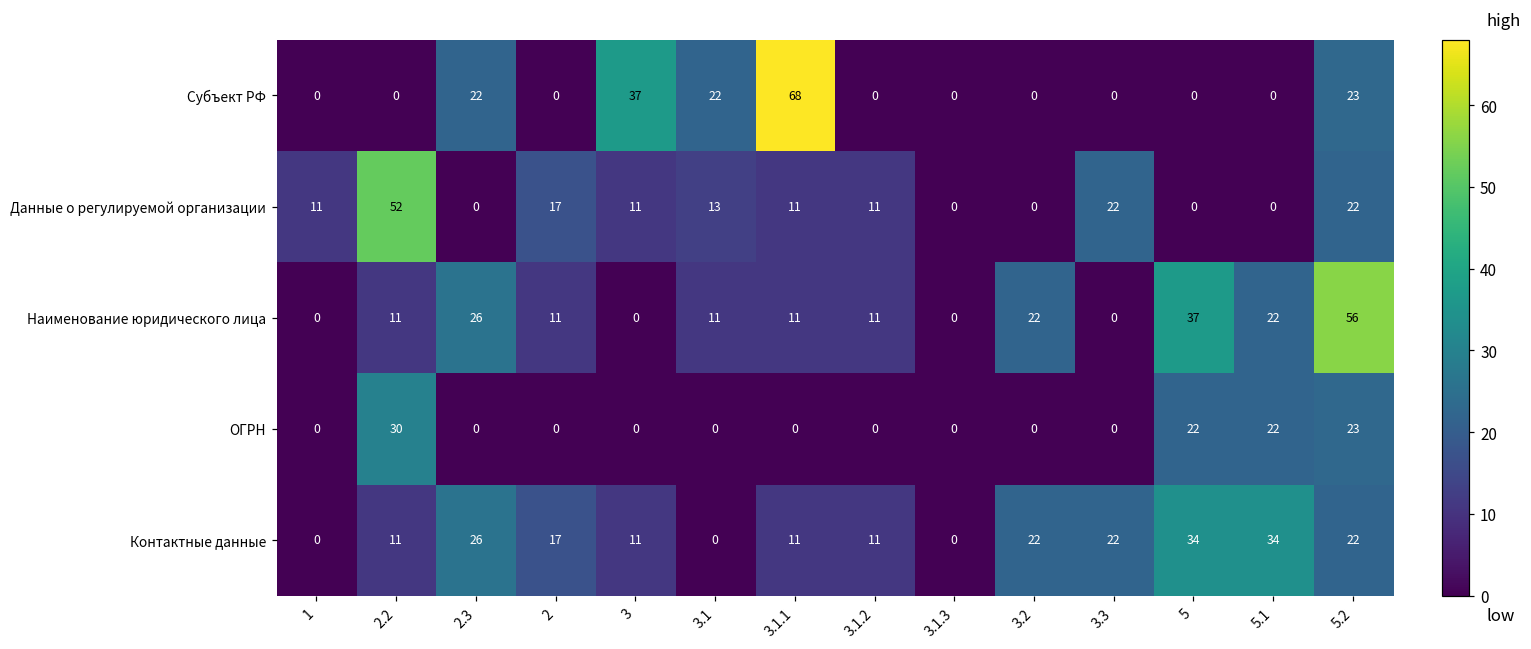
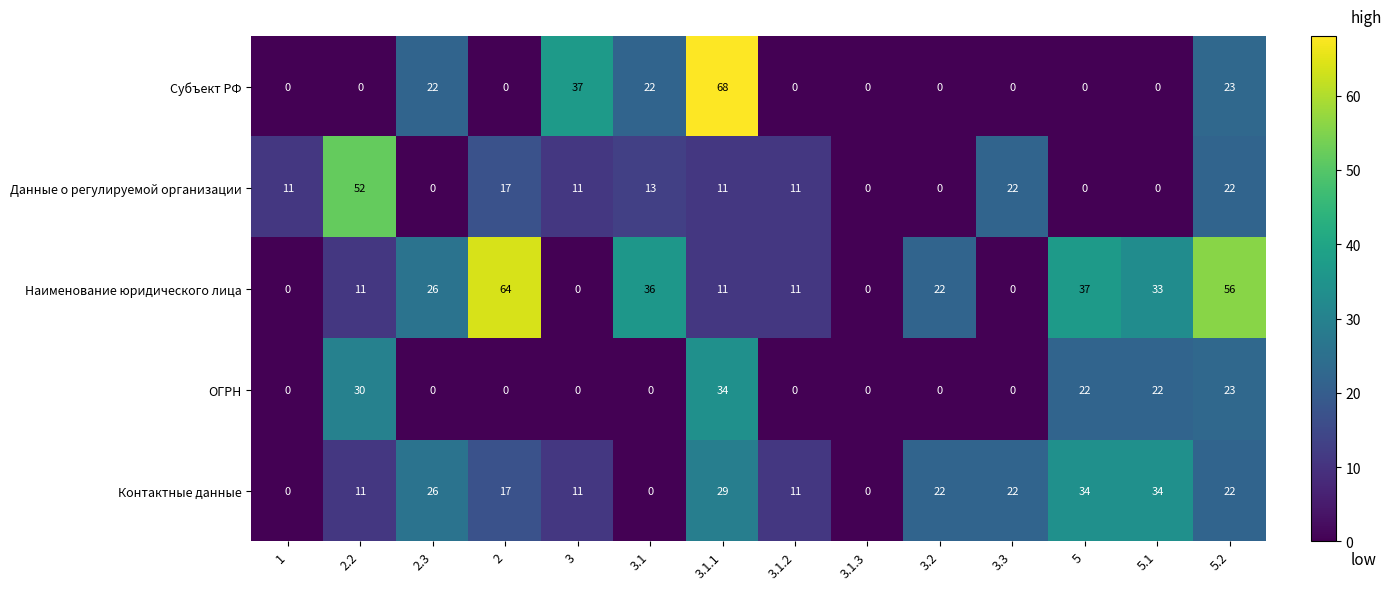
  {
    "Субъект РФ": {
      "1": 0,
      "2.2": 0,
      "2.3": 22,
      "2": 0,
      "3": 37,
      "3.1": 22,
      "3.1.1": 68,
      "3.1.2": 0,
      "3.1.3": 0,
      "3.2": 0,
      "3.3": 0,
      "5": 0,
      "5.1": 0,
      "5.2": 23
    },
    "Данные о регулируемой организации": {
      "1": 11,
      "2.2": 52,
      "2.3": 0,
      "2": 17,
      "3": 11,
      "3.1": 13,
      "3.1.1": 11,
      "3.1.2": 11,
      "3.1.3": 0,
      "3.2": 0,
      "3.3": 22,
      "5": 0,
      "5.1": 0,
      "5.2": 22
    },
    "Наименование юридического лица": {
      "1": 0,
      "2.2": 11,
      "2.3": 26,
-     "2": 11,
+     "2": 64,
      "3": 0,
-     "3.1": 11,
+     "3.1": 36,
      "3.1.1": 11,
      "3.1.2": 11,
      "3.1.3": 0,
      "3.2": 22,
      "3.3": 0,
      "5": 37,
-     "5.1": 22,
+     "5.1": 33,
      "5.2": 56
    },
    "ОГРН": {
      "1": 0,
      "2.2": 30,
      "2.3": 0,
      "2": 0,
      "3": 0,
      "3.1": 0,
-     "3.1.1": 0,
+     "3.1.1": 34,
      "3.1.2": 0,
      "3.1.3": 0,
      "3.2": 0,
      "3.3": 0,
      "5": 22,
      "5.1": 22,
      "5.2": 23
    },
    "Контактные данные": {
      "1": 0,
      "2.2": 11,
      "2.3": 26,
      "2": 17,
      "3": 11,
      "3.1": 0,
-     "3.1.1": 11,
+     "3.1.1": 29,
      "3.1.2": 11,
      "3.1.3": 0,
      "3.2": 22,
      "3.3": 22,
      "5": 34,
      "5.1": 34,
      "5.2": 22
    }
  }
